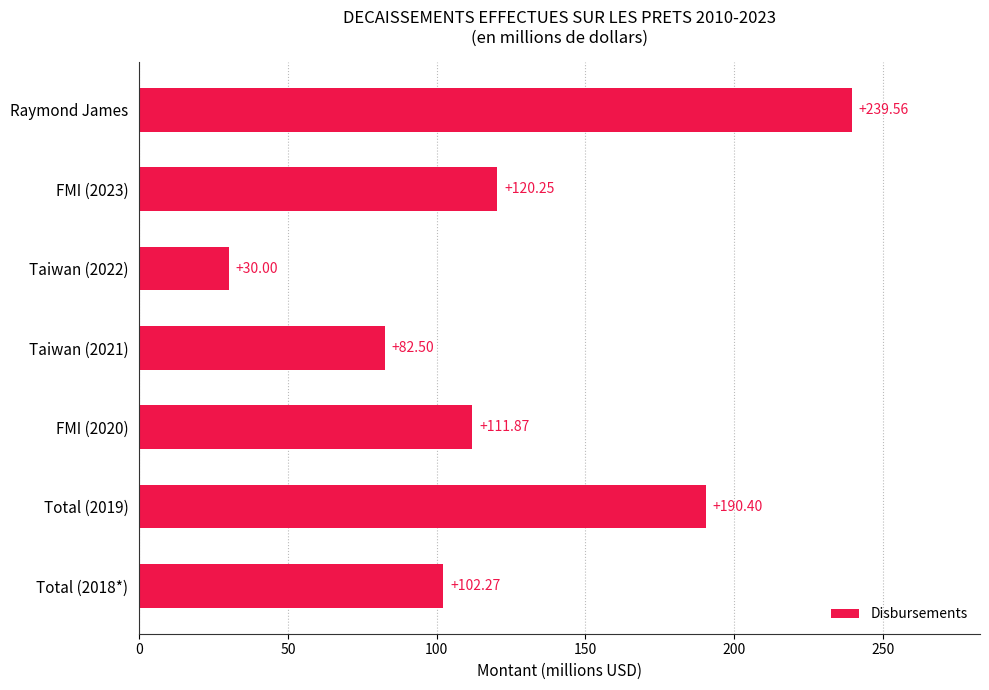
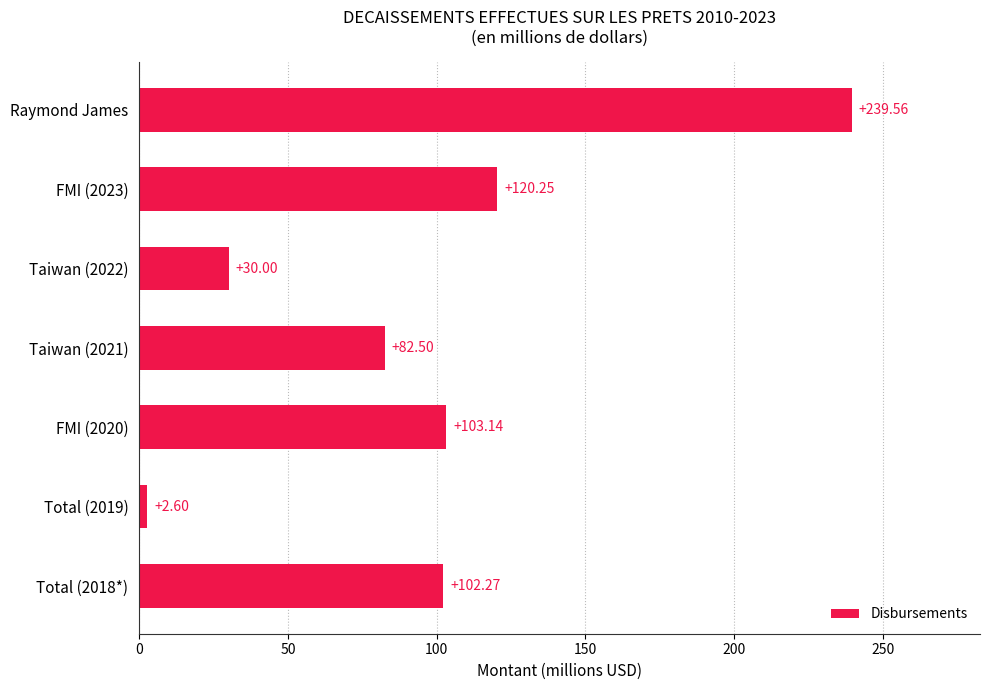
  {
    "Raymond James": "+239.56",
    "FMI (2023)": "+120.25",
    "Taiwan (2022)": "+30.00",
    "Taiwan (2021)": "+82.50",
-   "FMI (2020)": "+111.87",
-   "Total (2019)": "+190.40",
+   "FMI (2020)": "+103.14",
+   "Total (2019)": "+2.60",
    "Total (2018*)": "+102.27"
  }
